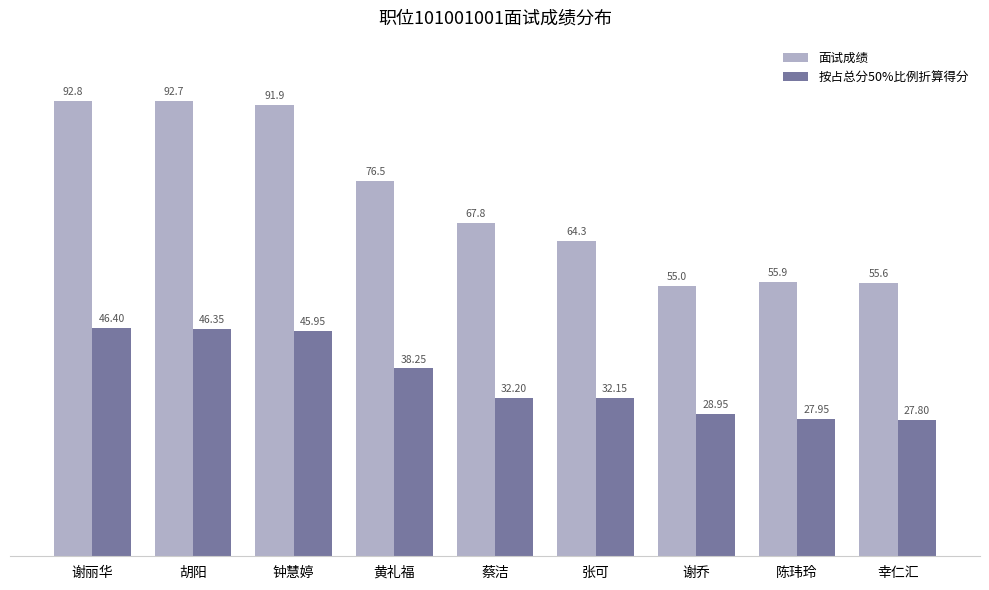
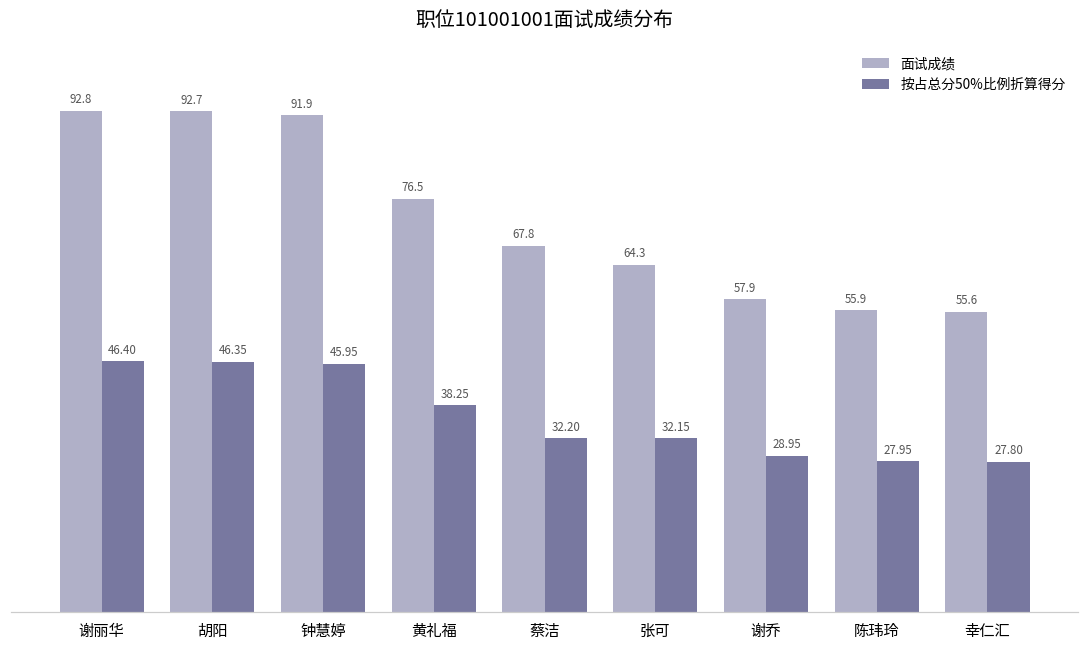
  {
    "面试成绩": {
      "谢丽华": 92.8,
      "胡阳": 92.7,
      "钟慧婷": 91.9,
      "黄礼福": 76.5,
      "蔡洁": 67.8,
      "张可": 64.3,
-     "谢乔": 55.0,
+     "谢乔": 57.9,
      "陈玮玲": 55.9,
      "幸仁汇": 55.6
    },
    "按占总分50%比例折算得分": {
      "谢丽华": 46.40,
      "胡阳": 46.35,
      "钟慧婷": 45.95,
      "黄礼福": 38.25,
      "蔡洁": 32.20,
      "张可": 32.15,
      "谢乔": 28.95,
      "陈玮玲": 27.95,
      "幸仁汇": 27.80
    }
  }
